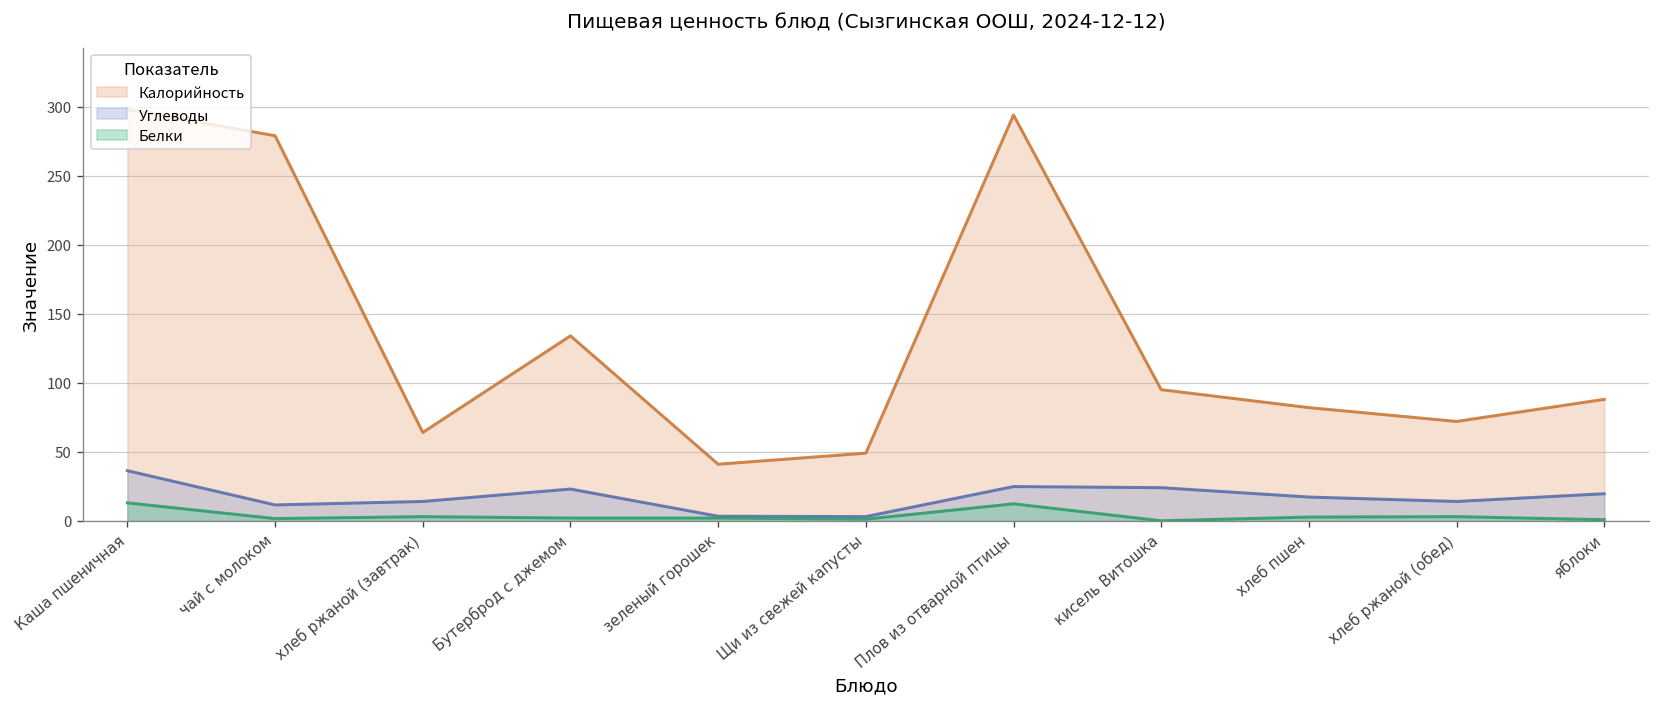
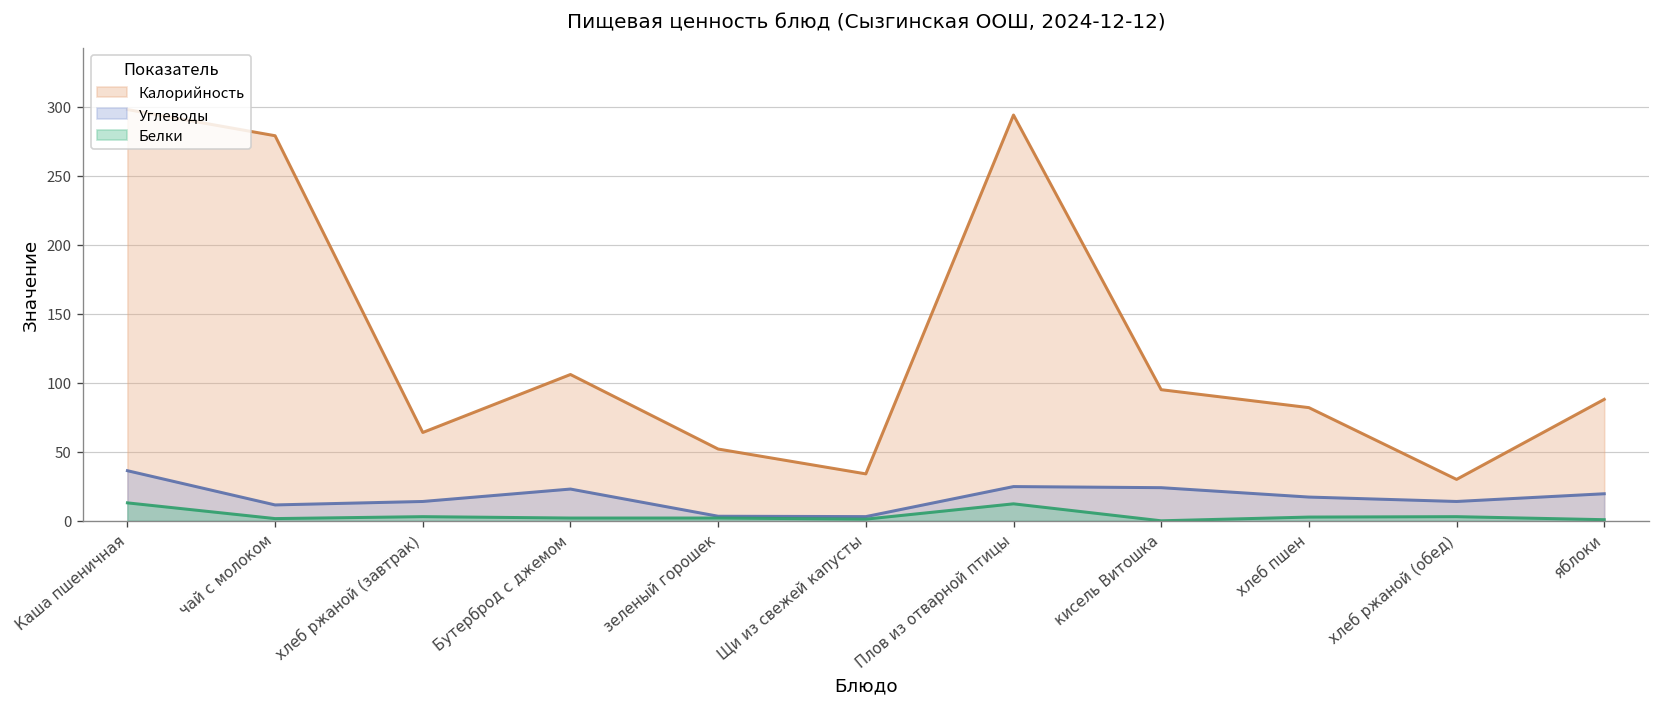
  {
    "Калорийность": {
      "чай с молоком": 279,
      "хлеб ржаной (завтрак)": 64,
-     "Бутерброд с джемом": 134,
-     "зеленый горошек": 41,
-     "Щи из свежей капусты": 49,
+     "Бутерброд с джемом": 106,
+     "зеленый горошек": 52,
+     "Щи из свежей капусты": 34,
      "Плов из отварной птицы": 294,
      "кисель Витошка": 95,
      "хлеб пшен": 82,
-     "хлеб ржаной (обед)": 72,
+     "хлеб ржаной (обед)": 30,
      "яблоки": 88
    }
  }
